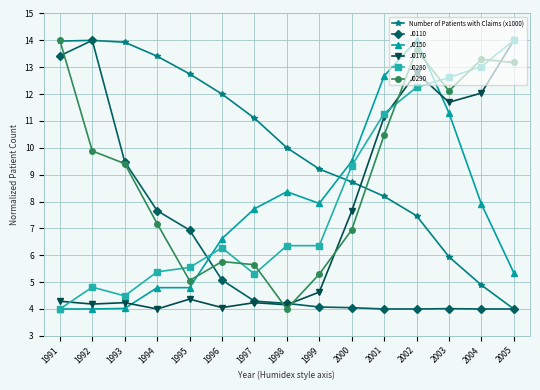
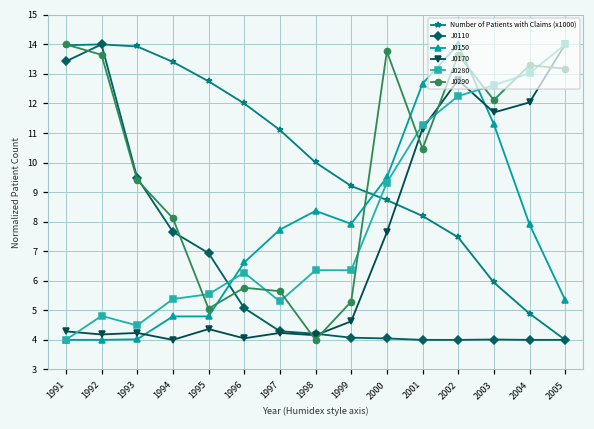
  {
    "J0290": {
-     "1992": 9.9,
-     "1994": 7.2,
+     "1992": 13.6,
+     "1994": 8.1,
      "1995": 5.1,
      "1996": 5.8,
      "1997": 5.6,
      "1998": 4.0,
      "1999": 5.3,
-     "2000": 6.9,
+     "2000": 13.8,
      "2001": 10.5,
      "2003": 12.1
    }
  }
